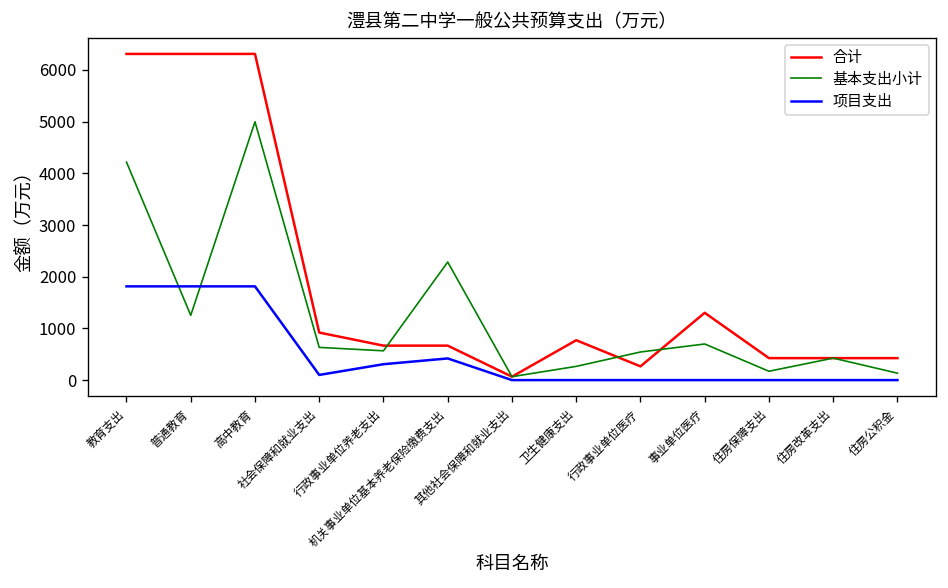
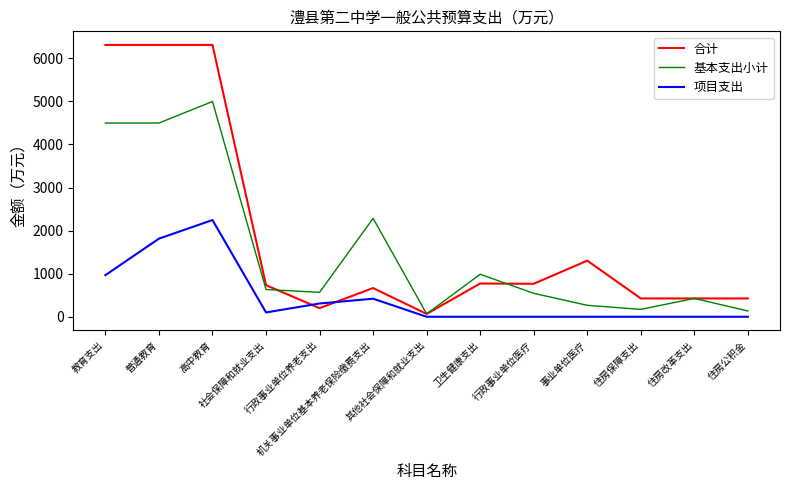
  {
    "合计": {
      "教育支出": 6300,
      "普通教育": 6300,
      "高中教育": 6300,
-     "社会保障和就业支出": 900,
-     "行政事业单位养老支出": 700,
+     "社会保障和就业支出": 700,
+     "行政事业单位养老支出": 200,
      "机关事业单位基本养老保险缴费支出": 700,
      "卫生健康支出": 800,
-     "行政事业单位医疗": 300,
+     "行政事业单位医疗": 800,
      "事业单位医疗": 1300,
      "住房保障支出": 400,
      "住房公积金": 400
    },
    "基本支出小计": {
-     "教育支出": 4200,
-     "普通教育": 1300,
+     "教育支出": 4500,
+     "普通教育": 4500,
      "高中教育": 5000,
      "社会保障和就业支出": 600,
      "行政事业单位养老支出": 600,
      "机关事业单位基本养老保险缴费支出": 2300,
-     "卫生健康支出": 300,
+     "卫生健康支出": 1000,
      "行政事业单位医疗": 500,
-     "事业单位医疗": 700,
+     "事业单位医疗": 300,
      "住房保障支出": 200,
      "住房公积金": 100
    },
    "项目支出": {
-     "教育支出": 1800,
+     "教育支出": 1000,
      "普通教育": 1800,
-     "高中教育": 1800,
+     "高中教育": 2200,
      "社会保障和就业支出": 100,
      "行政事业单位养老支出": 300,
      "机关事业单位基本养老保险缴费支出": 400,
      "其他社会保障和就业支出": 0,
      "卫生健康支出": 0,
      "行政事业单位医疗": 0,
      "事业单位医疗": 0,
      "住房保障支出": 0,
      "住房改革支出": 0,
      "住房公积金": 0
    }
  }
